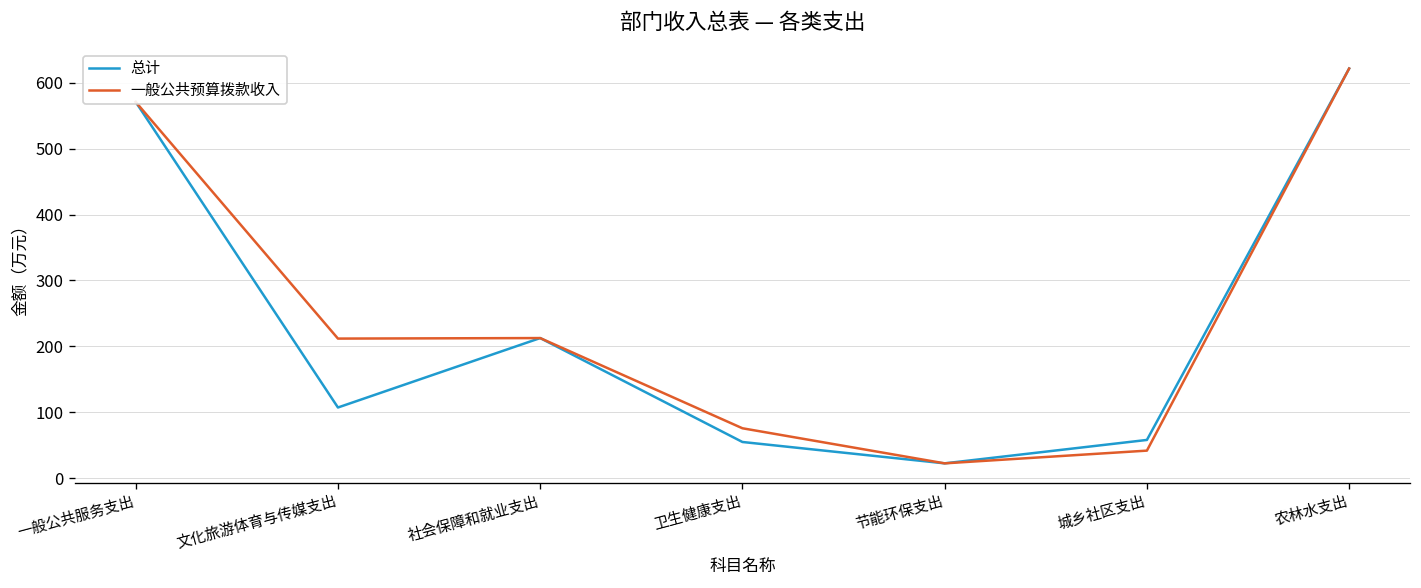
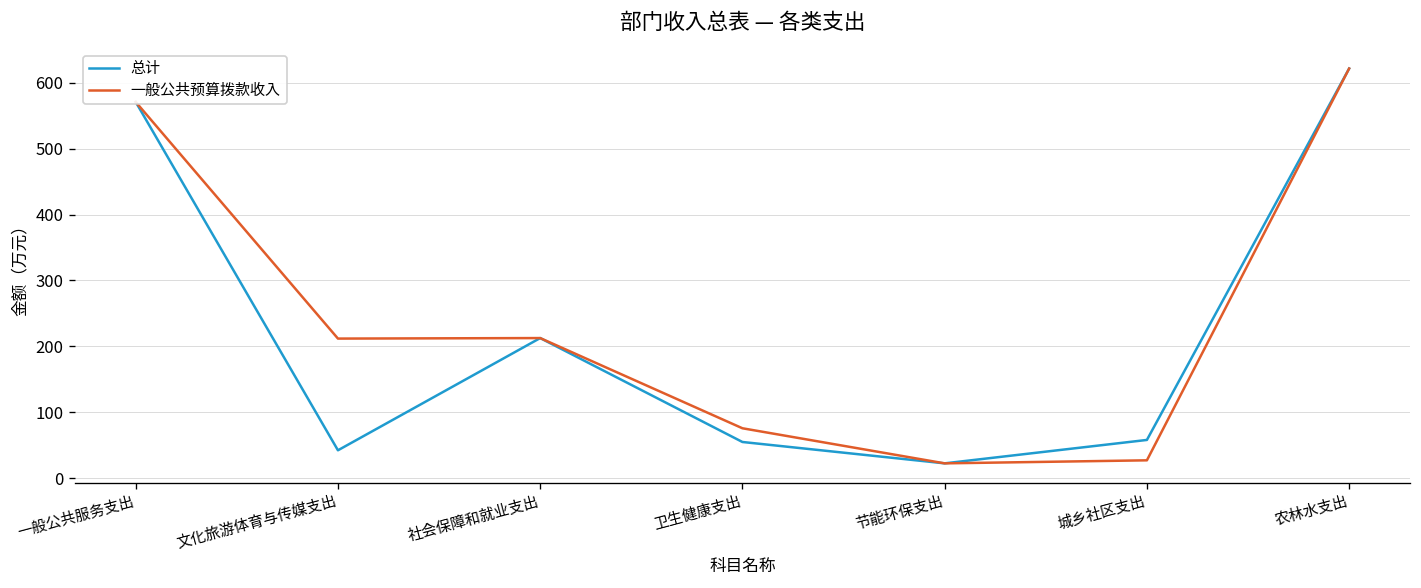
  {
    "总计": {
-     "文化旅游体育与传媒支出": 110,
+     "文化旅游体育与传媒支出": 40,
      "卫生健康支出": 60,
      "城乡社区支出": 60
    },
    "一般公共预算拨款收入": {
      "文化旅游体育与传媒支出": 210,
      "卫生健康支出": 80,
-     "城乡社区支出": 40
+     "城乡社区支出": 30
    }
  }
